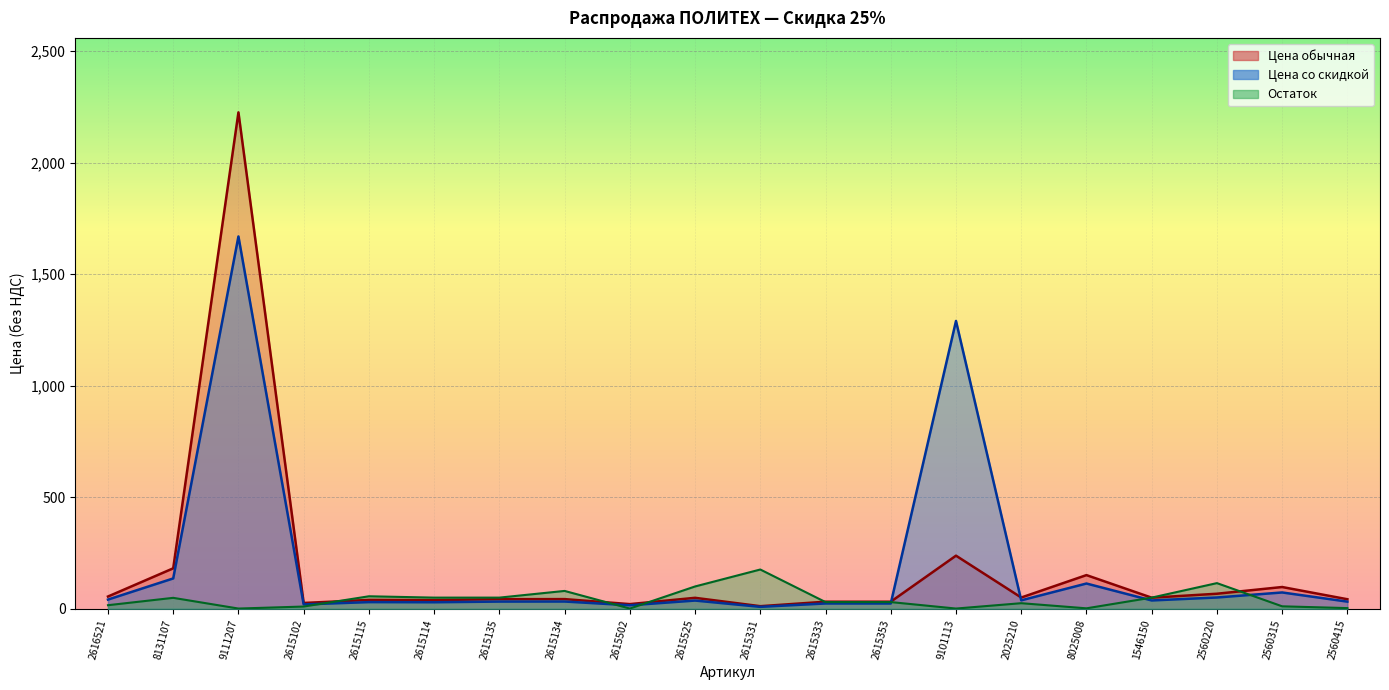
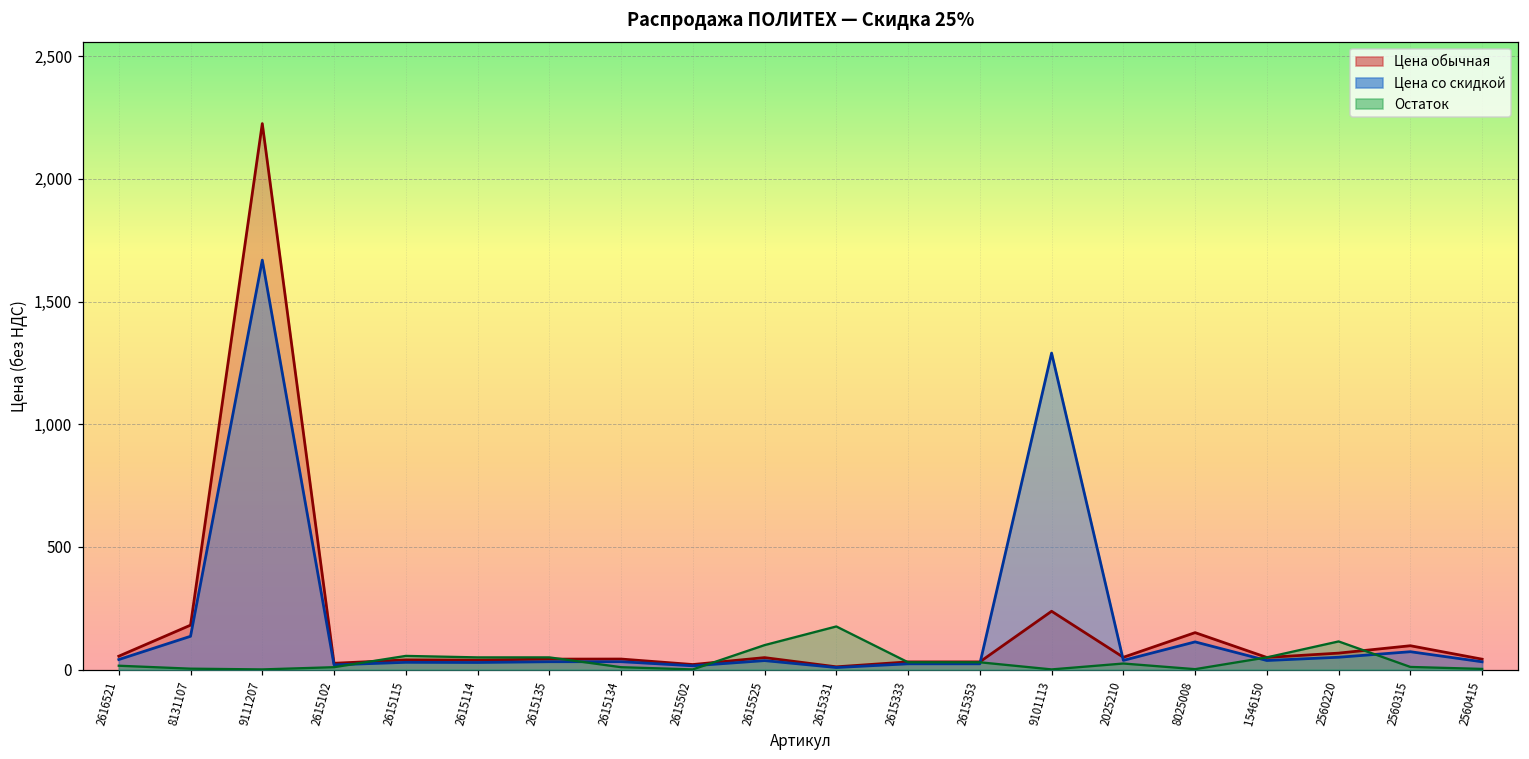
  {
    "Цена обычная": {
      "2616521": "50",
      "8131107": "180",
      "9111207": "2,230",
      "2615525": "50",
      "9101113": "240",
      "2025210": "50",
      "8025008": "150",
      "2560220": "70",
      "2560315": "100"
    },
    "Цена со скидкой": {
      "2616521": "40",
      "8131107": "140",
      "9111207": "1,670",
      "2615525": "40",
      "9101113": "1,290",
      "2025210": "40",
      "8025008": "110",
      "1546150": "40",
      "2560220": "50",
      "2560315": "70"
    },
    "Остаток": {
      "2616521": "20",
-     "8131107": "50",
+     "8131107": "0",
      "9111207": "0",
      "2615115": "60",
-     "2615134": "80",
+     "2615134": "10",
      "2615502": "0",
      "2615525": "100",
      "2615331": "180",
      "9101113": "0",
      "2025210": "30",
      "8025008": "0",
      "2560220": "120",
      "2560315": "10",
      "2560415": "0"
    }
  }
